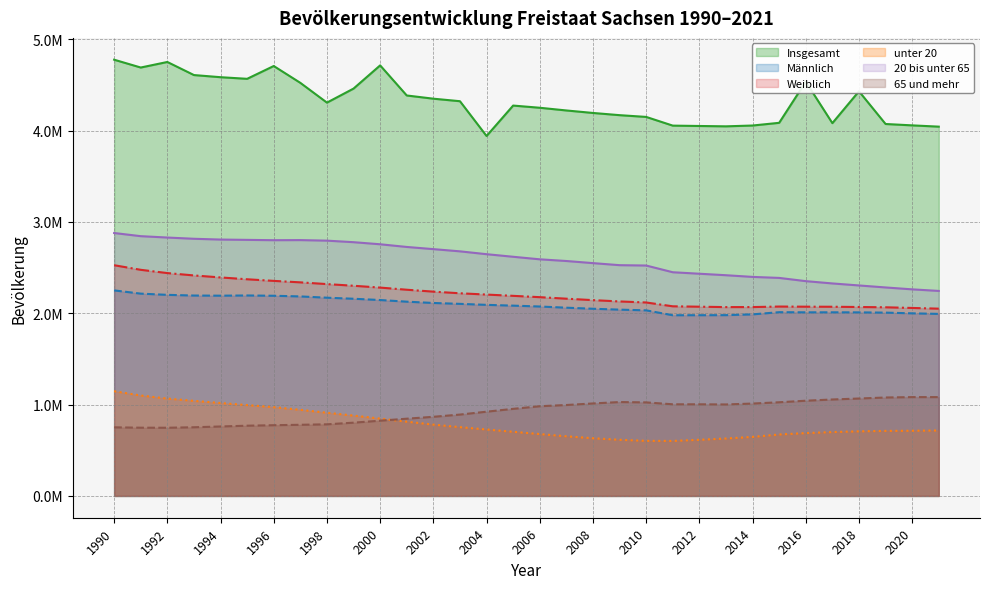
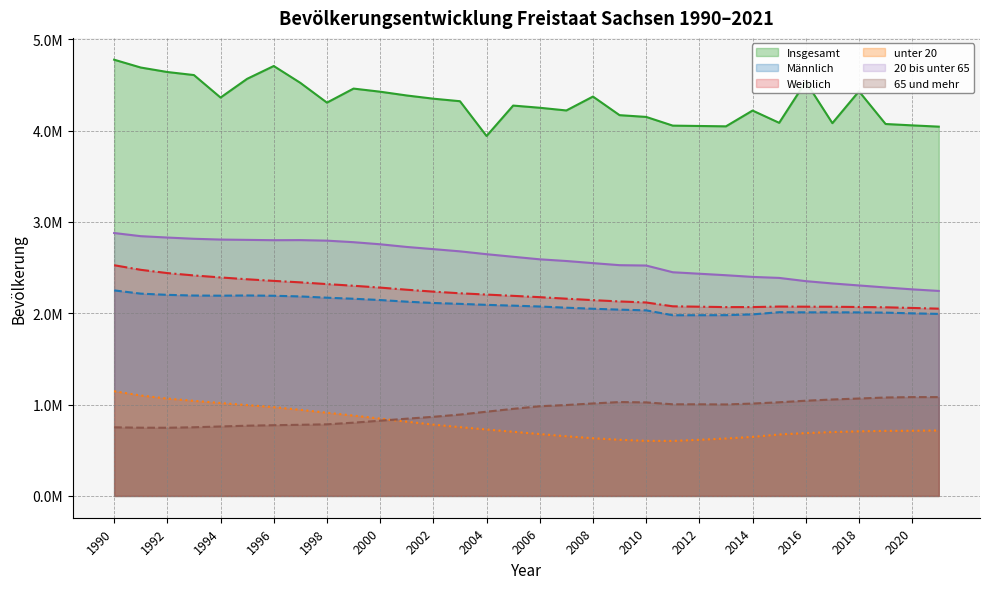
  {
    "Insgesamt": {
      "1990": 4800000,
-     "1992": 4800000,
-     "1994": 4600000,
+     "1992": 4600000,
+     "1994": 4400000,
      "1996": 4700000,
      "1998": 4300000,
-     "2000": 4700000,
+     "2000": 4400000,
      "2002": 4300000,
      "2004": 3900000,
      "2006": 4200000,
-     "2008": 4200000,
+     "2008": 4400000,
      "2010": 4100000,
      "2012": 4100000,
-     "2014": 4100000,
+     "2014": 4200000,
      "2020": 4100000
    }
  }
